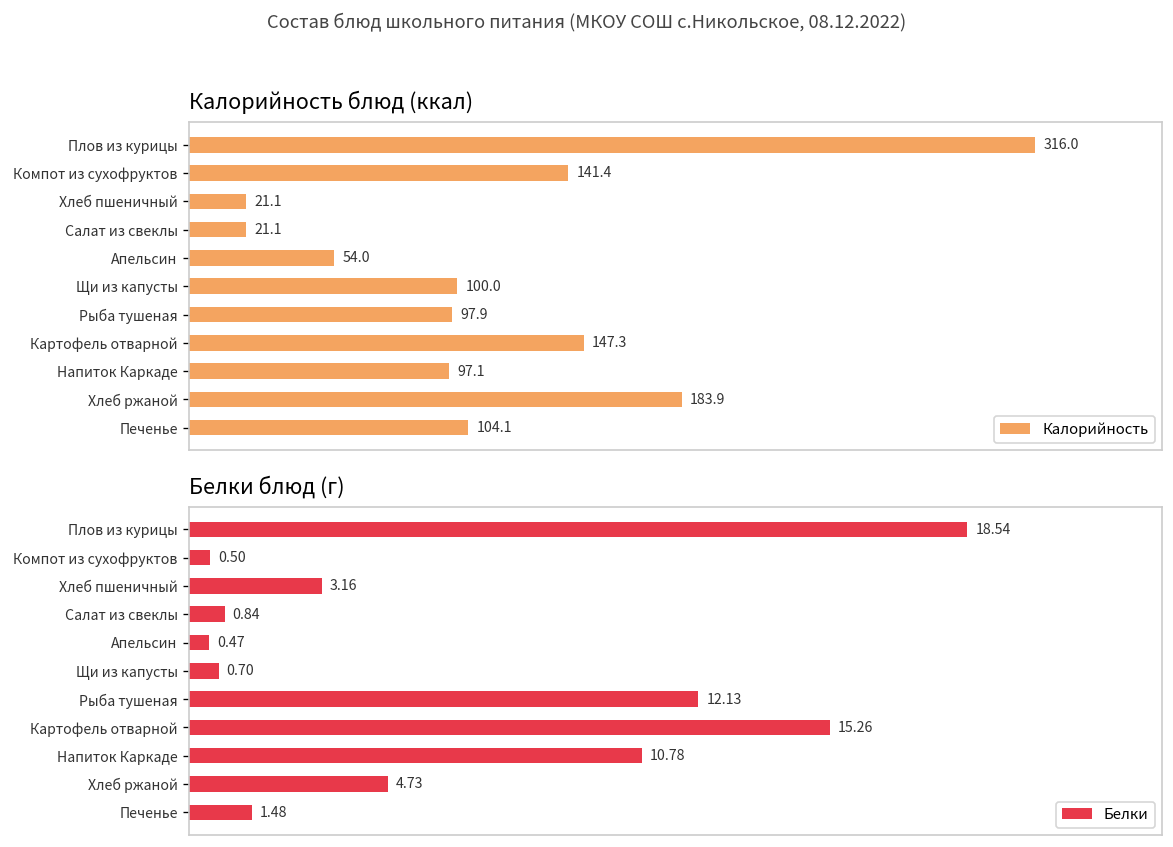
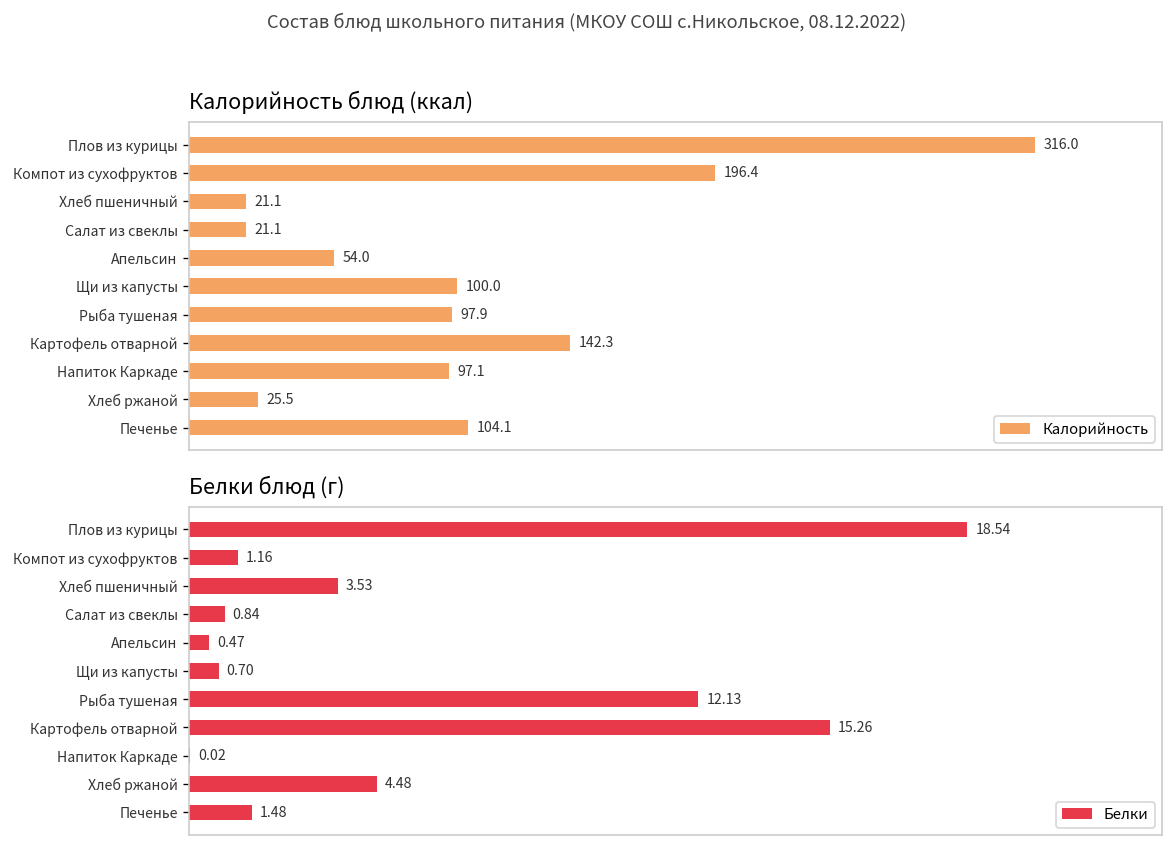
  {
    "Калорийность блюд (ккал)": {
      "Плов из курицы": 316.0,
-     "Компот из сухофруктов": 141.4,
+     "Компот из сухофруктов": 196.4,
      "Хлеб пшеничный": 21.1,
      "Салат из свеклы": 21.1,
      "Апельсин": 54.0,
      "Щи из капусты": 100.0,
      "Рыба тушеная": 97.9,
-     "Картофель отварной": 147.3,
+     "Картофель отварной": 142.3,
      "Напиток Каркаде": 97.1,
-     "Хлеб ржаной": 183.9,
+     "Хлеб ржаной": 25.5,
      "Печенье": 104.1
    },
    "Белки блюд (г)": {
      "Плов из курицы": 18.54,
-     "Компот из сухофруктов": 0.50,
-     "Хлеб пшеничный": 3.16,
+     "Компот из сухофруктов": 1.16,
+     "Хлеб пшеничный": 3.53,
      "Салат из свеклы": 0.84,
      "Апельсин": 0.47,
      "Щи из капусты": 0.70,
      "Рыба тушеная": 12.13,
      "Картофель отварной": 15.26,
-     "Напиток Каркаде": 10.78,
-     "Хлеб ржаной": 4.73,
+     "Напиток Каркаде": 0.02,
+     "Хлеб ржаной": 4.48,
      "Печенье": 1.48
    }
  }
